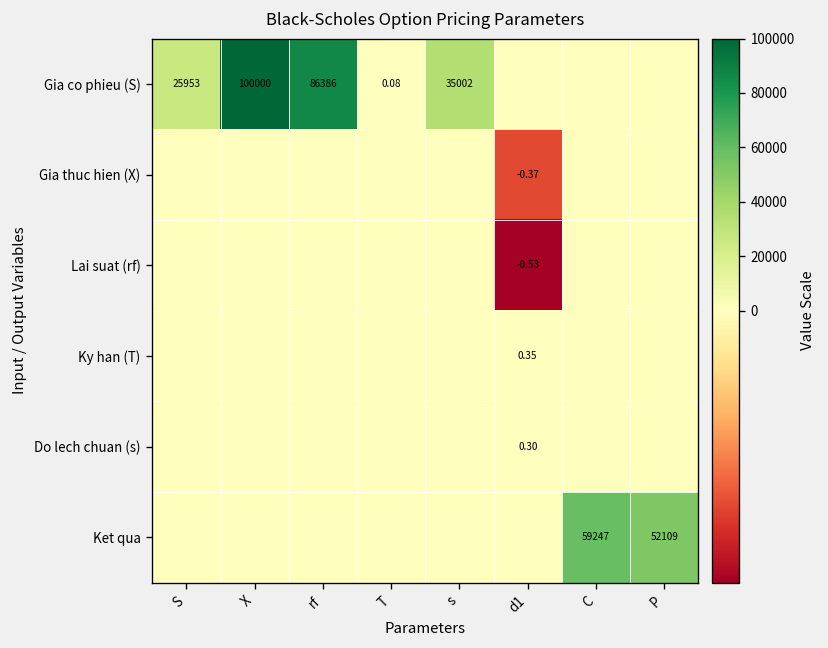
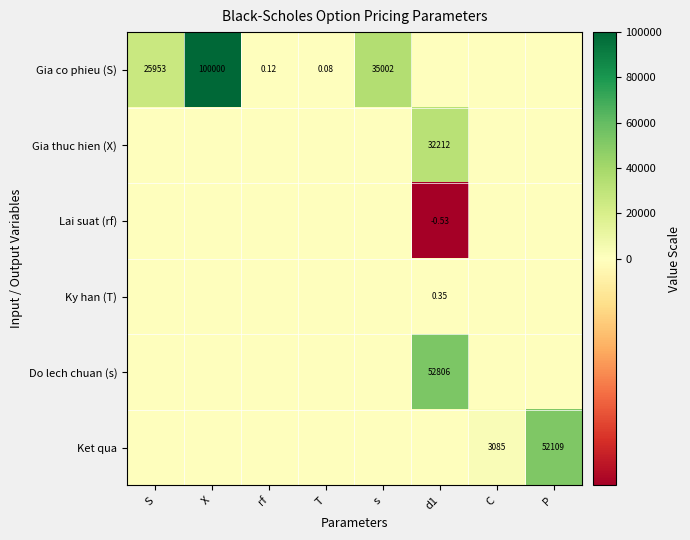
  {
    "Gia co phieu (S)": {
      "S": 25953,
      "X": 100000,
-     "rf": 86386,
+     "rf": 0.12,
      "T": 0.08,
      "s": 35002
    },
    "Gia thuc hien (X)": {
-     "d1": -0.37
+     "d1": 32212
    },
    "Lai suat (rf)": {
      "d1": -0.53
    },
    "Ky han (T)": {
      "d1": 0.35
    },
    "Do lech chuan (s)": {
-     "d1": 0.30
+     "d1": 52806
    },
    "Ket qua": {
-     "C": 59247,
+     "C": 3085,
      "P": 52109
    }
  }
